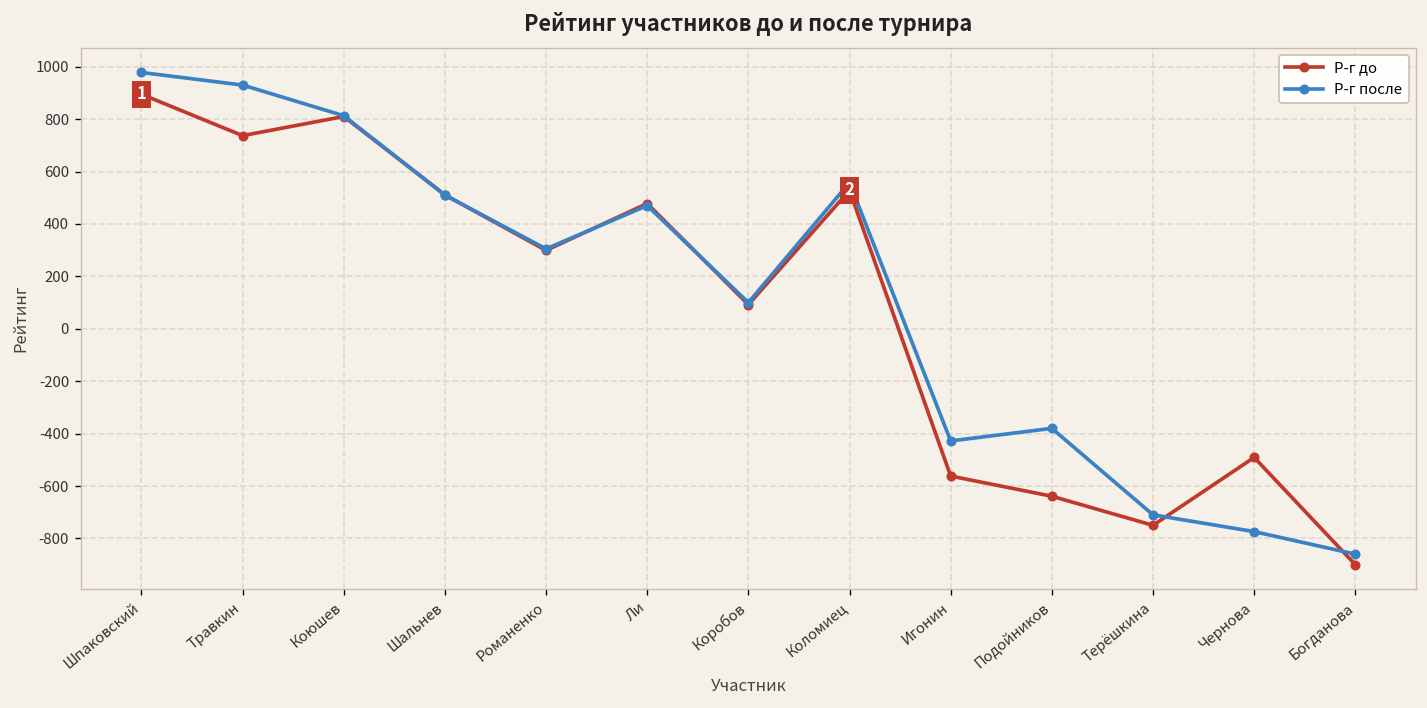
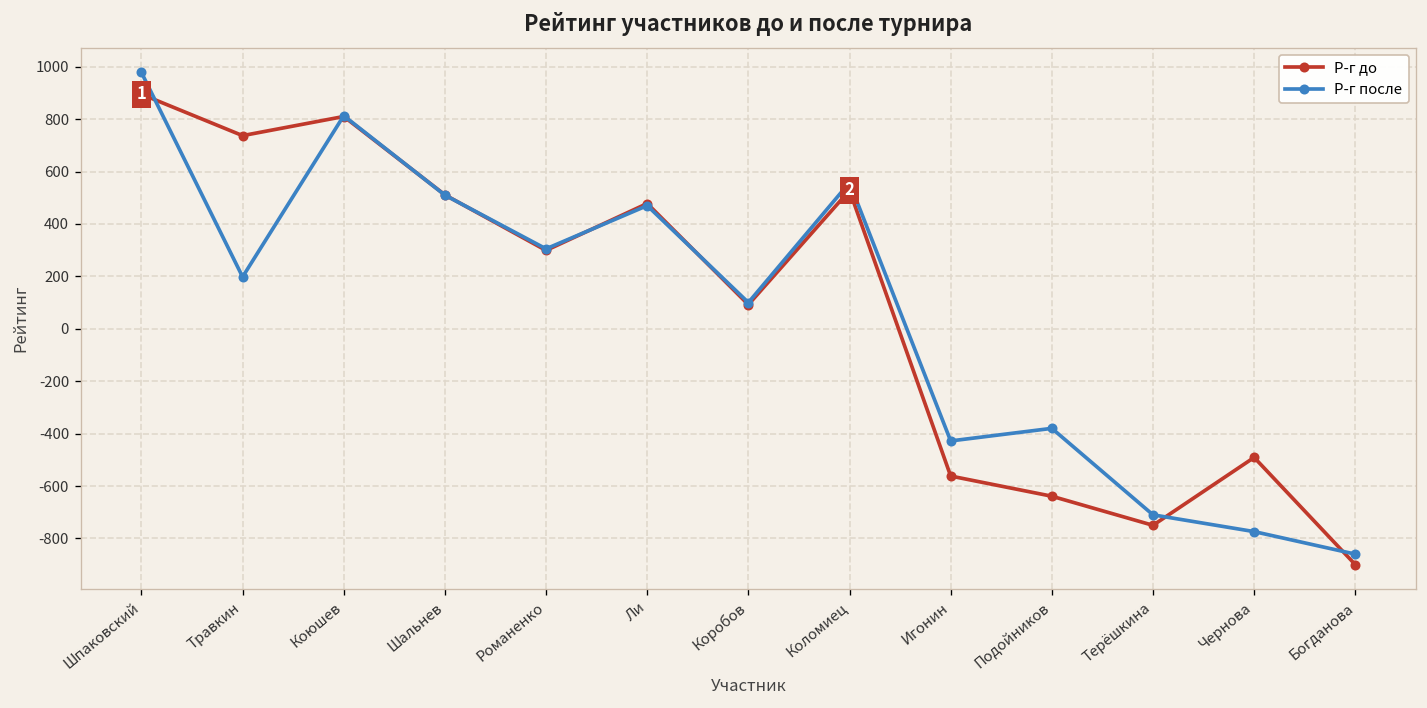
  {
    "Р-г до": {
      "Травкин": 740,
      "Игонин": -560,
      "Подойников": -640,
      "Терёшкина": -750,
      "Чернова": -490,
      "Богданова": -900
    },
    "Р-г после": {
      "Шпаковский": 980,
-     "Травкин": 930,
+     "Травкин": 200,
      "Игонин": -430,
      "Подойников": -380,
      "Терёшкина": -710,
      "Чернова": -770,
      "Богданова": -860
    }
  }
